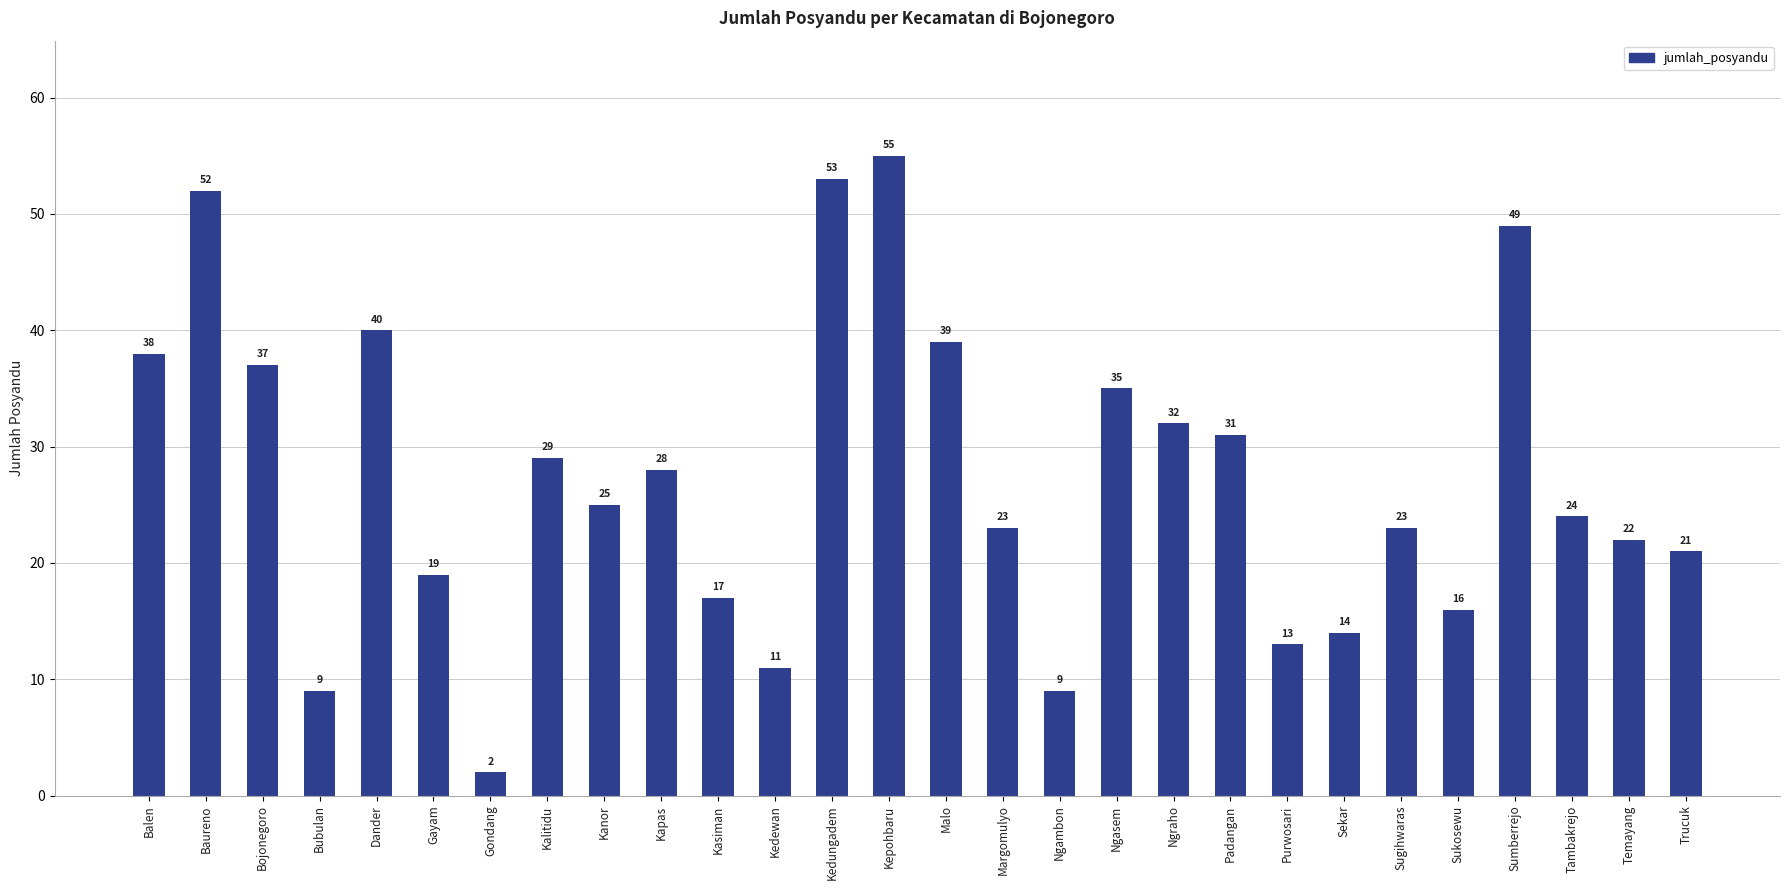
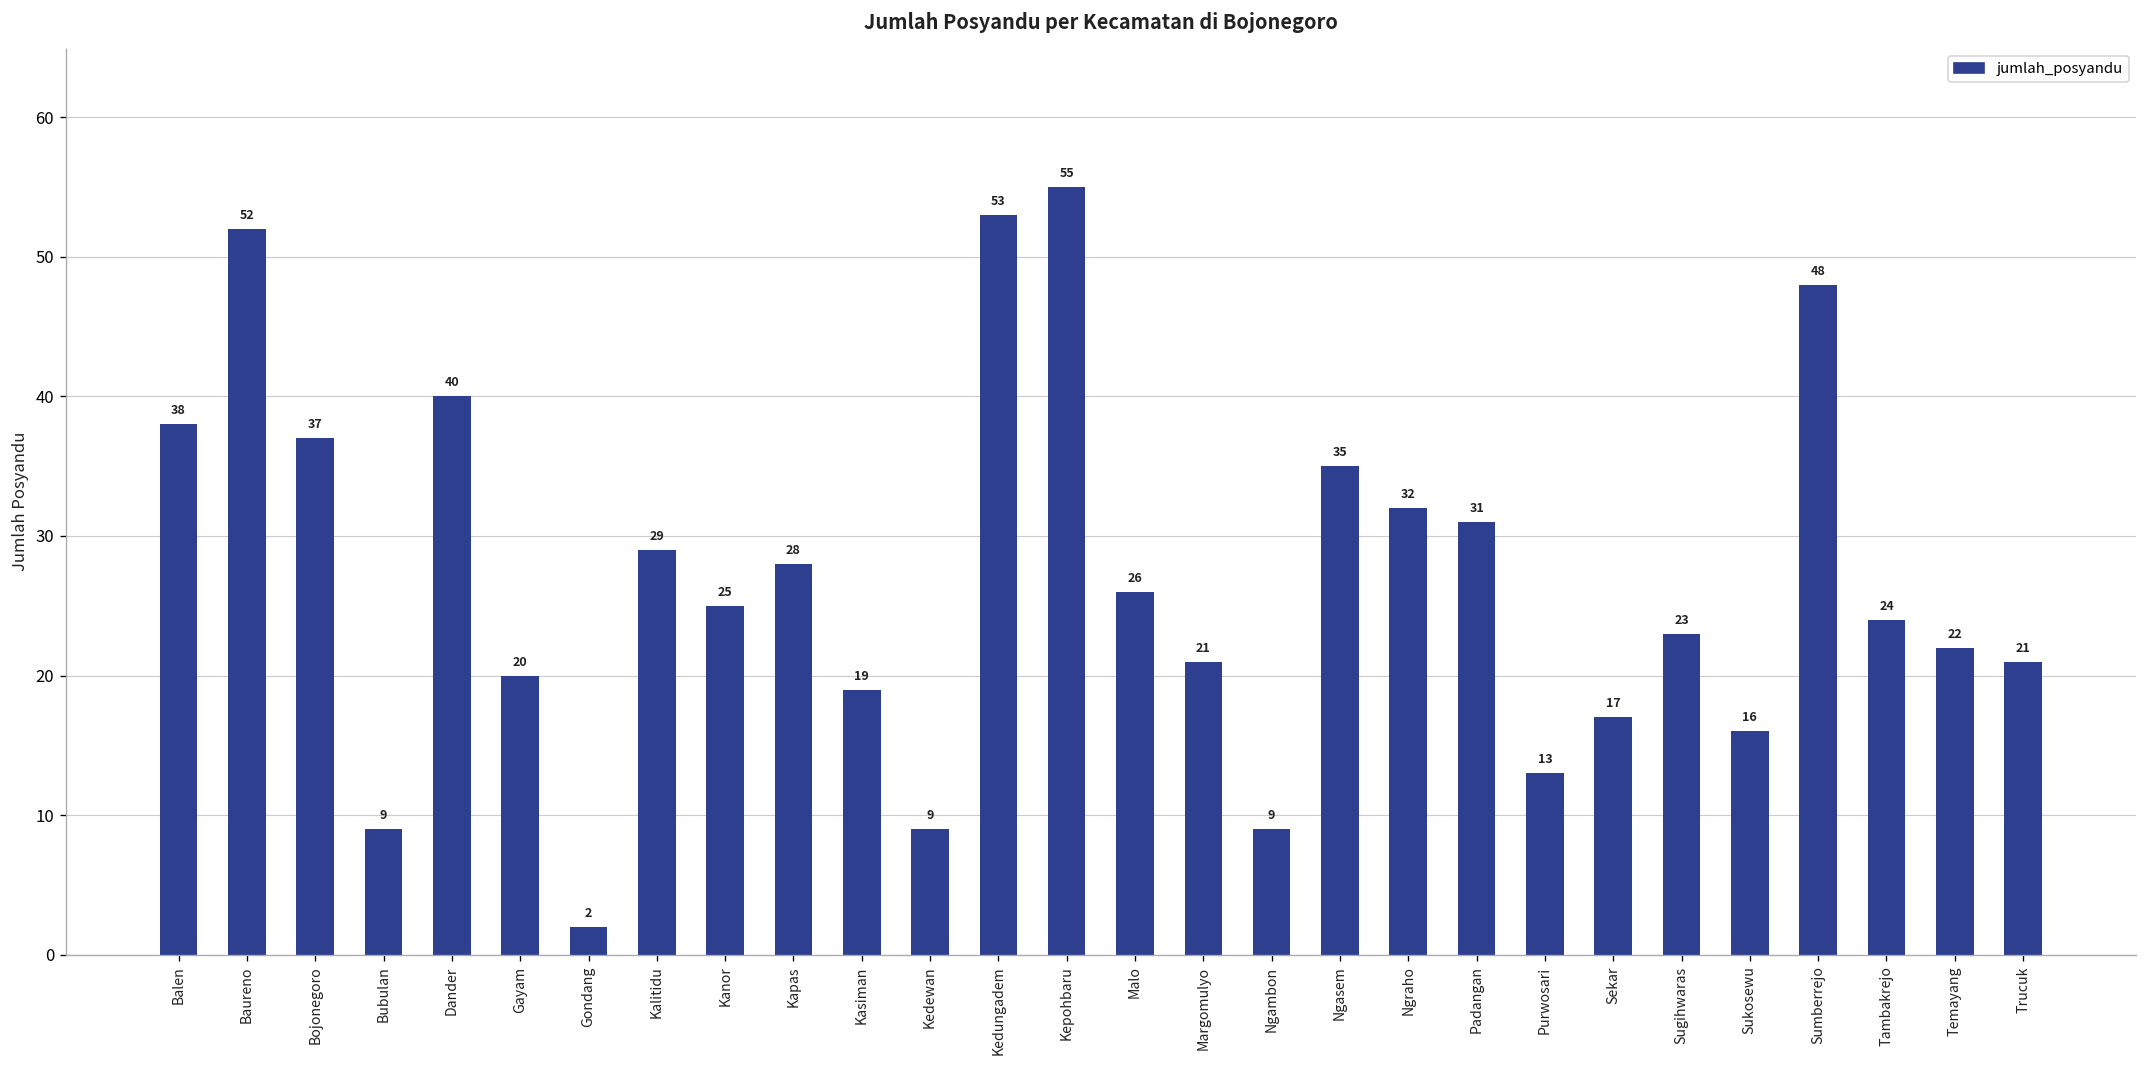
  {
    "Balen": 38,
    "Baureno": 52,
    "Bojonegoro": 37,
    "Bubulan": 9,
    "Dander": 40,
-   "Gayam": 19,
+   "Gayam": 20,
    "Gondang": 2,
    "Kalitidu": 29,
    "Kanor": 25,
    "Kapas": 28,
-   "Kasiman": 17,
-   "Kedewan": 11,
+   "Kasiman": 19,
+   "Kedewan": 9,
    "Kedungadem": 53,
    "Kepohbaru": 55,
-   "Malo": 39,
-   "Margomulyo": 23,
+   "Malo": 26,
+   "Margomulyo": 21,
    "Ngambon": 9,
    "Ngasem": 35,
    "Ngraho": 32,
    "Padangan": 31,
    "Purwosari": 13,
-   "Sekar": 14,
+   "Sekar": 17,
    "Sugihwaras": 23,
    "Sukosewu": 16,
-   "Sumberrejo": 49,
+   "Sumberrejo": 48,
    "Tambakrejo": 24,
    "Temayang": 22,
    "Trucuk": 21
  }
